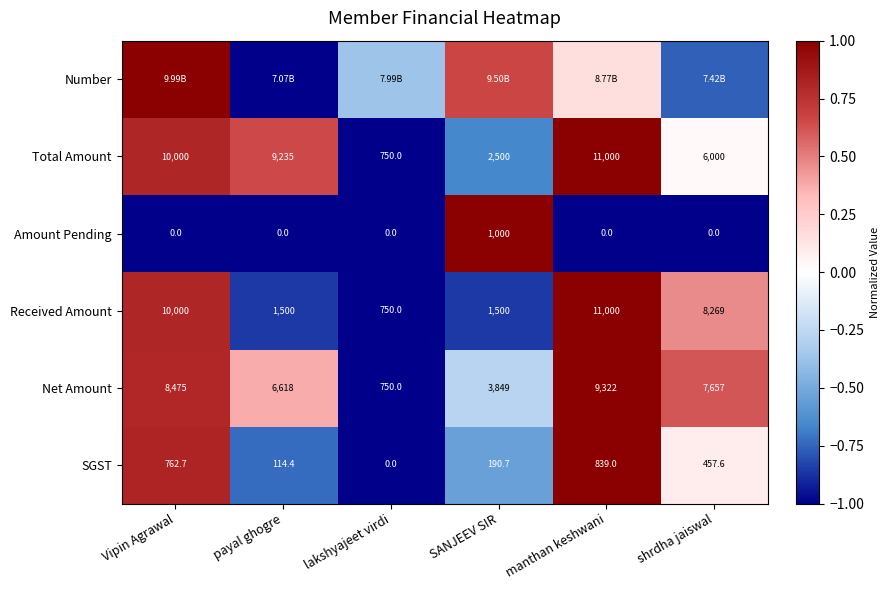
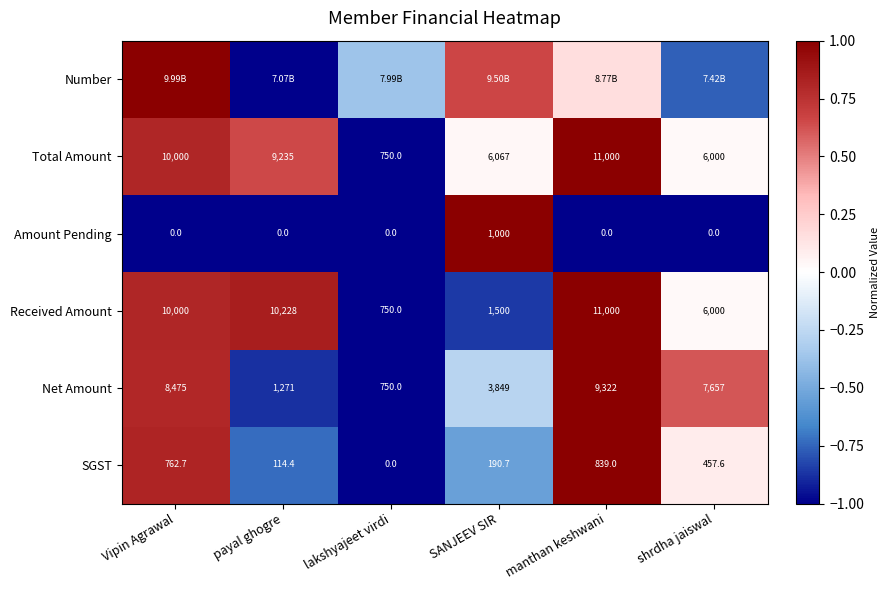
  {
    "Number": {
      "Vipin Agrawal": "9.99B",
      "payal ghogre": "7.07B",
      "lakshyajeet virdi": "7.99B",
      "SANJEEV SIR": "9.50B",
      "manthan keshwani": "8.77B",
      "shrdha jaiswal": "7.42B"
    },
    "Total Amount": {
      "Vipin Agrawal": "10,000",
      "payal ghogre": "9,235",
      "lakshyajeet virdi": "750.0",
-     "SANJEEV SIR": "2,500",
+     "SANJEEV SIR": "6,067",
      "manthan keshwani": "11,000",
      "shrdha jaiswal": "6,000"
    },
    "Amount Pending": {
      "Vipin Agrawal": "0.0",
      "payal ghogre": "0.0",
      "lakshyajeet virdi": "0.0",
      "SANJEEV SIR": "1,000",
      "manthan keshwani": "0.0",
      "shrdha jaiswal": "0.0"
    },
    "Received Amount": {
      "Vipin Agrawal": "10,000",
-     "payal ghogre": "1,500",
+     "payal ghogre": "10,228",
      "lakshyajeet virdi": "750.0",
      "SANJEEV SIR": "1,500",
      "manthan keshwani": "11,000",
-     "shrdha jaiswal": "8,269"
+     "shrdha jaiswal": "6,000"
    },
    "Net Amount": {
      "Vipin Agrawal": "8,475",
-     "payal ghogre": "6,618",
+     "payal ghogre": "1,271",
      "lakshyajeet virdi": "750.0",
      "SANJEEV SIR": "3,849",
      "manthan keshwani": "9,322",
      "shrdha jaiswal": "7,657"
    },
    "SGST": {
      "Vipin Agrawal": "762.7",
      "payal ghogre": "114.4",
      "lakshyajeet virdi": "0.0",
      "SANJEEV SIR": "190.7",
      "manthan keshwani": "839.0",
      "shrdha jaiswal": "457.6"
    }
  }
